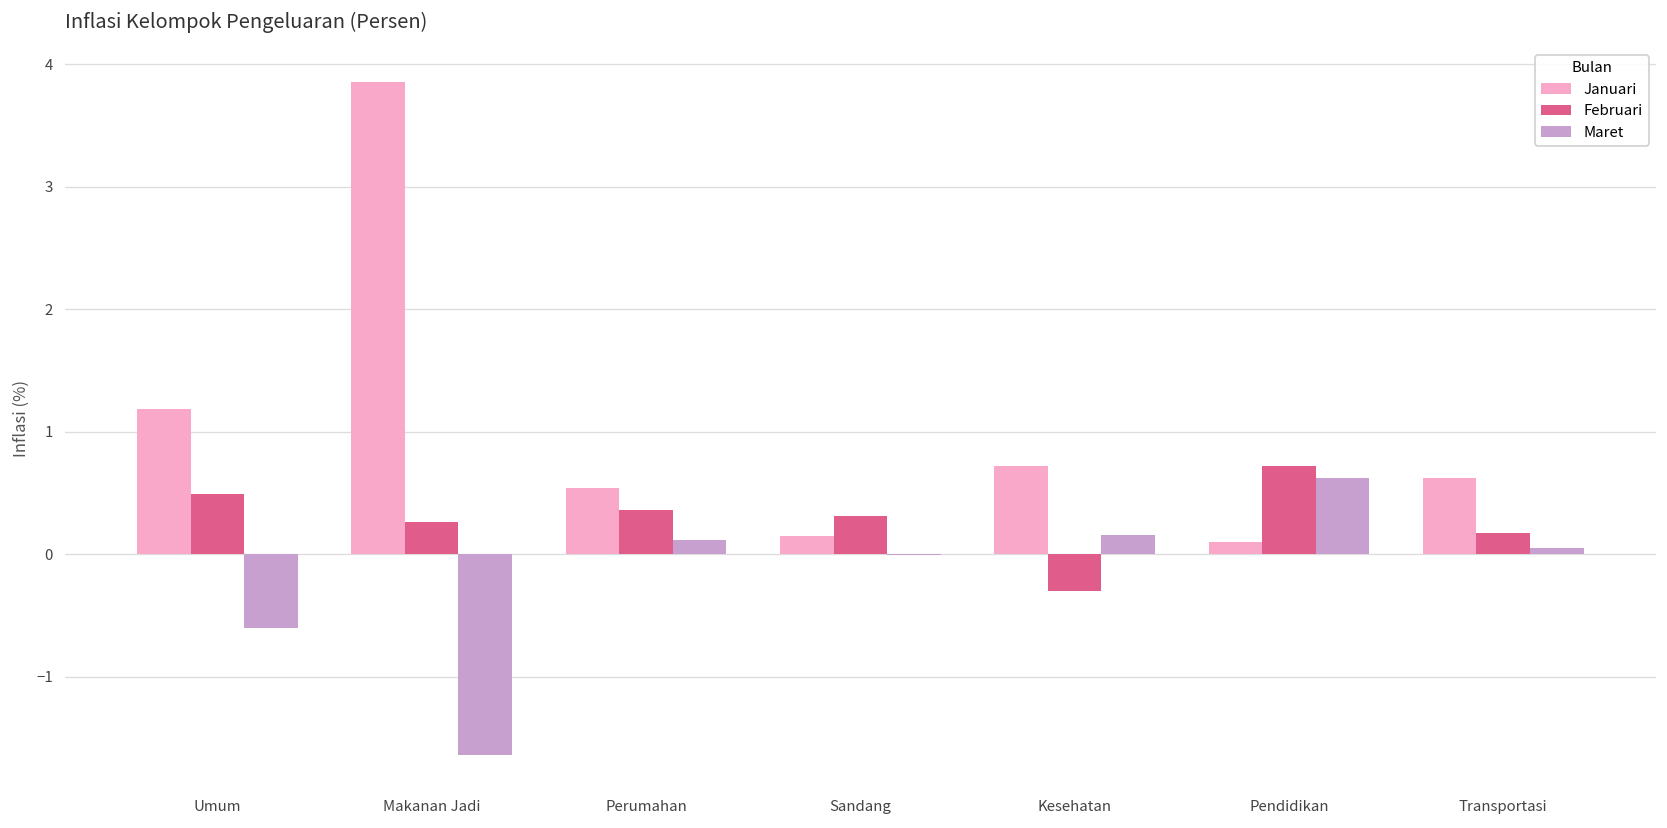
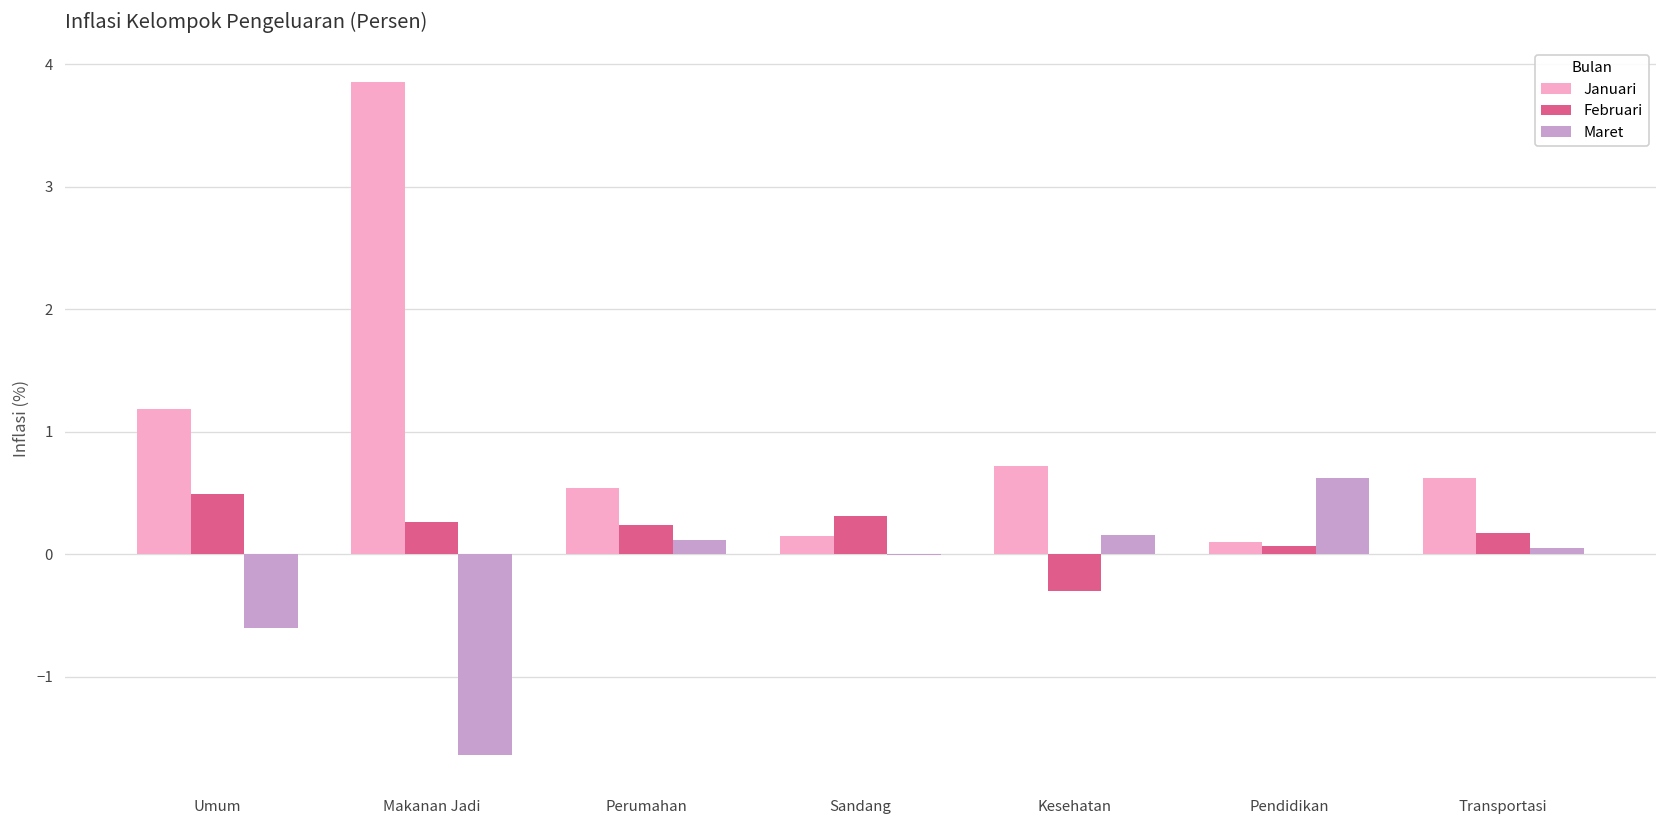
  {
    "Februari": {
      "Umum": 0.49,
      "Makanan Jadi": 0.26,
-     "Perumahan": 0.36,
+     "Perumahan": 0.24,
      "Sandang": 0.31,
      "Kesehatan": -0.30,
-     "Pendidikan": 0.72,
+     "Pendidikan": 0.07,
      "Transportasi": 0.17
    }
  }
